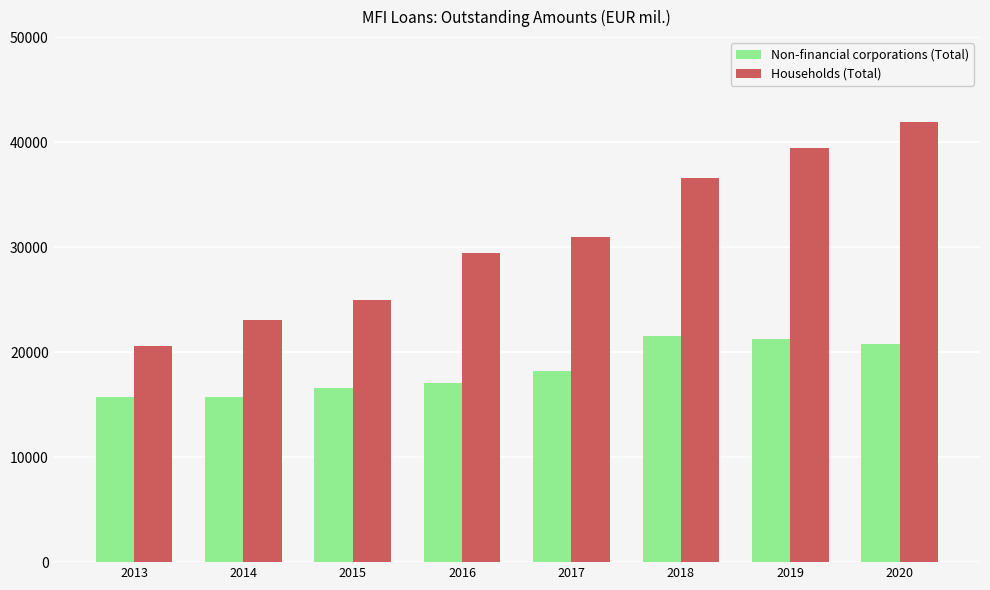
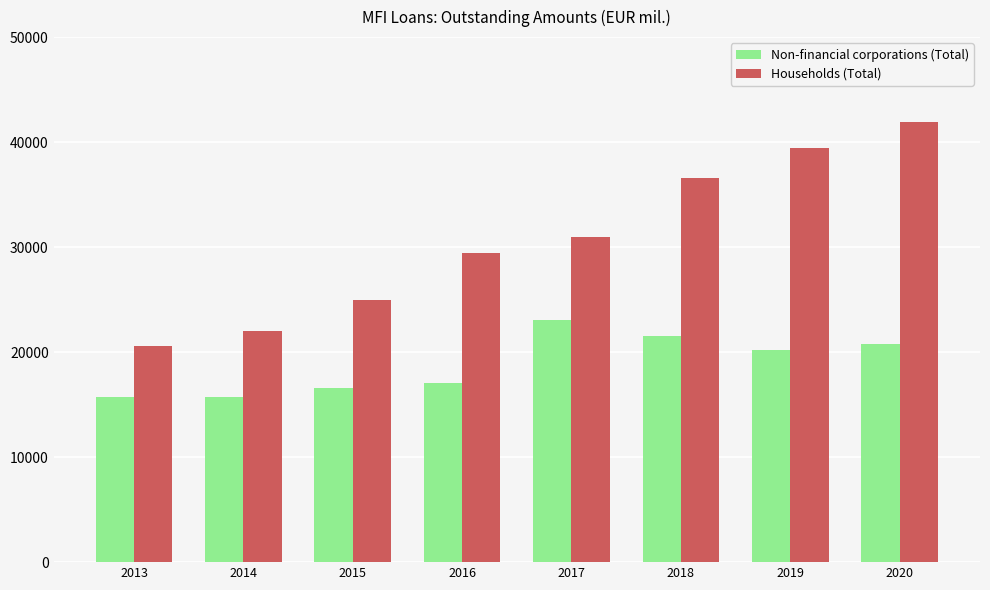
  {
    "Non-financial corporations (Total)": {
      "2013": 15800,
      "2014": 15700,
      "2015": 16600,
      "2016": 17100,
-     "2017": 18200,
+     "2017": 23000,
      "2018": 21600,
-     "2019": 21200,
+     "2019": 20200,
      "2020": 20800
    },
    "Households (Total)": {
      "2013": 20600,
-     "2014": 23100,
+     "2014": 22000,
      "2015": 25000,
      "2016": 29400,
      "2017": 31000,
      "2018": 36600,
      "2019": 39500,
      "2020": 41900
    }
  }
